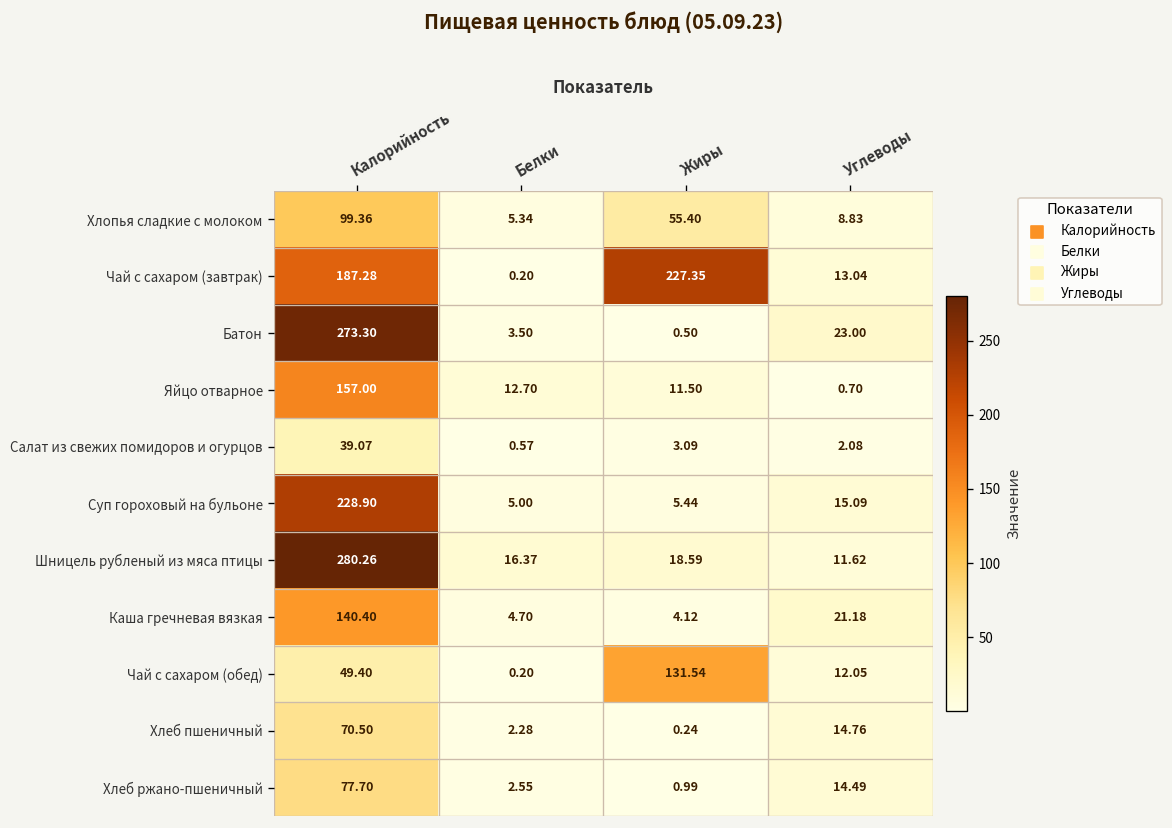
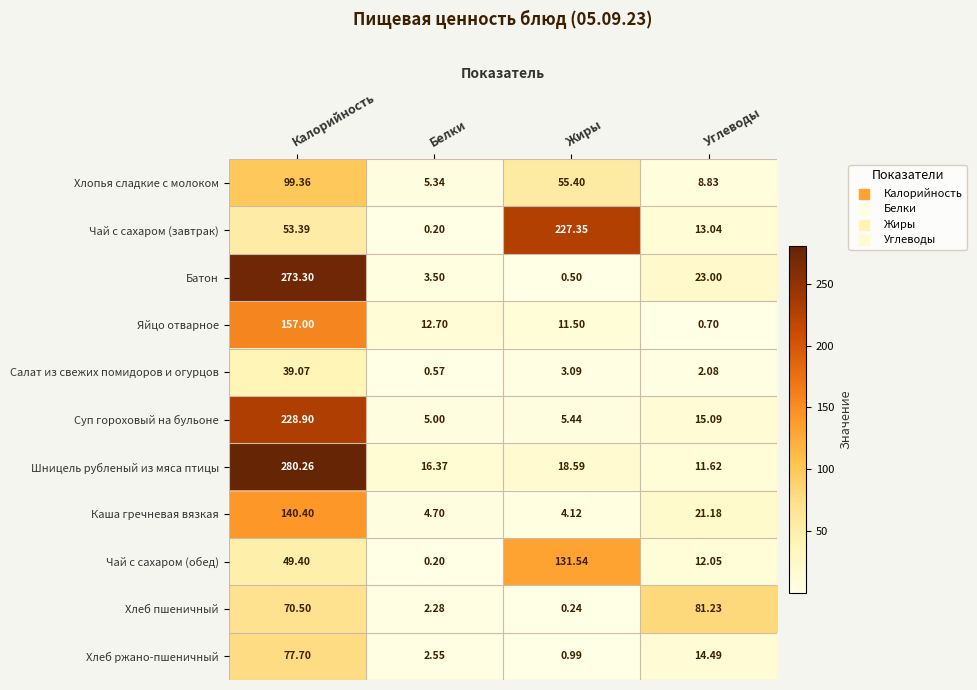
  {
    "Хлопья сладкие с молоком": {
      "Калорийность": 99.36,
      "Белки": 5.34,
      "Жиры": 55.40,
      "Углеводы": 8.83
    },
    "Чай с сахаром (завтрак)": {
-     "Калорийность": 187.28,
+     "Калорийность": 53.39,
      "Белки": 0.20,
      "Жиры": 227.35,
      "Углеводы": 13.04
    },
    "Батон": {
      "Калорийность": 273.30,
      "Белки": 3.50,
      "Жиры": 0.50,
      "Углеводы": 23.00
    },
    "Яйцо отварное": {
      "Калорийность": 157.00,
      "Белки": 12.70,
      "Жиры": 11.50,
      "Углеводы": 0.70
    },
    "Салат из свежих помидоров и огурцов": {
      "Калорийность": 39.07,
      "Белки": 0.57,
      "Жиры": 3.09,
      "Углеводы": 2.08
    },
    "Суп гороховый на бульоне": {
      "Калорийность": 228.90,
      "Белки": 5.00,
      "Жиры": 5.44,
      "Углеводы": 15.09
    },
    "Шницель рубленый из мяса птицы": {
      "Калорийность": 280.26,
      "Белки": 16.37,
      "Жиры": 18.59,
      "Углеводы": 11.62
    },
    "Каша гречневая вязкая": {
      "Калорийность": 140.40,
      "Белки": 4.70,
      "Жиры": 4.12,
      "Углеводы": 21.18
    },
    "Чай с сахаром (обед)": {
      "Калорийность": 49.40,
      "Белки": 0.20,
      "Жиры": 131.54,
      "Углеводы": 12.05
    },
    "Хлеб пшеничный": {
      "Калорийность": 70.50,
      "Белки": 2.28,
      "Жиры": 0.24,
-     "Углеводы": 14.76
+     "Углеводы": 81.23
    },
    "Хлеб ржано-пшеничный": {
      "Калорийность": 77.70,
      "Белки": 2.55,
      "Жиры": 0.99,
      "Углеводы": 14.49
    }
  }
